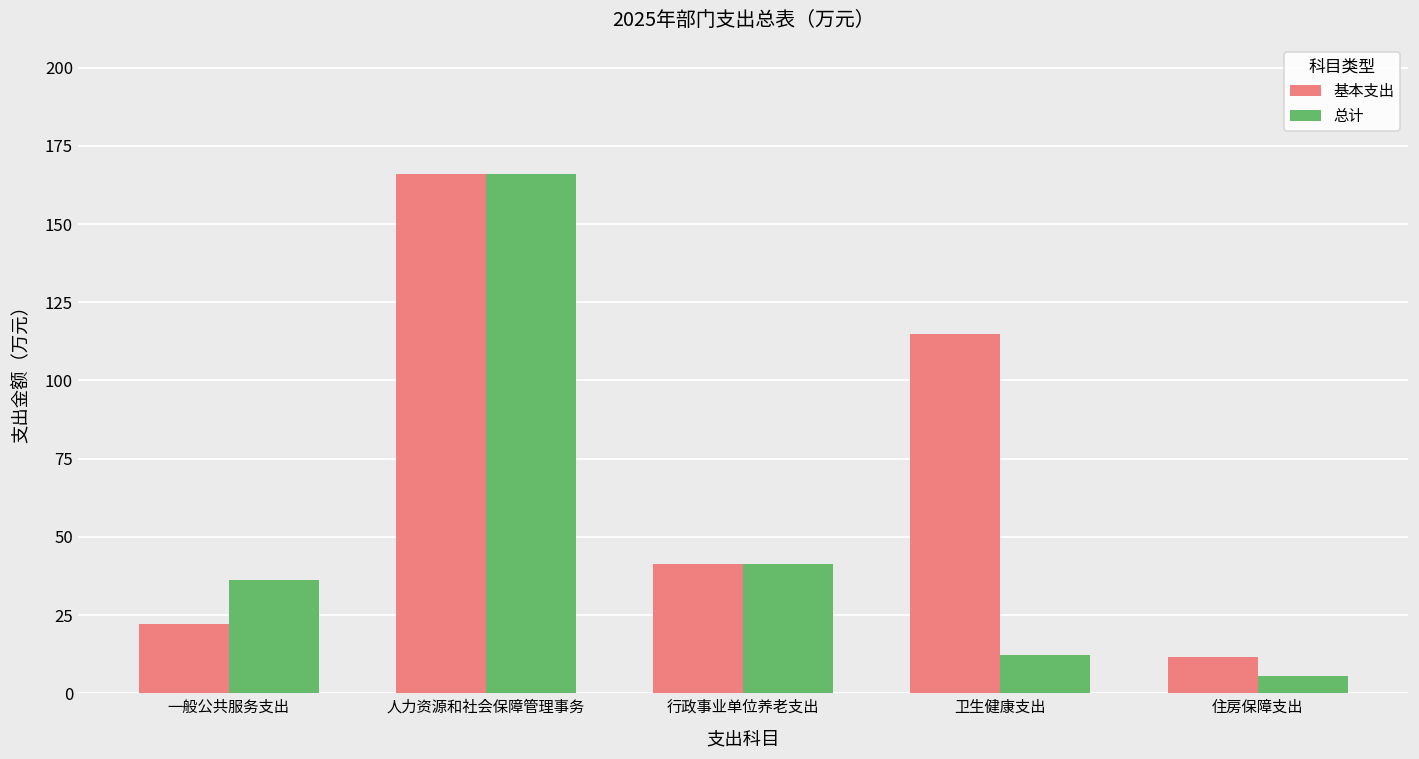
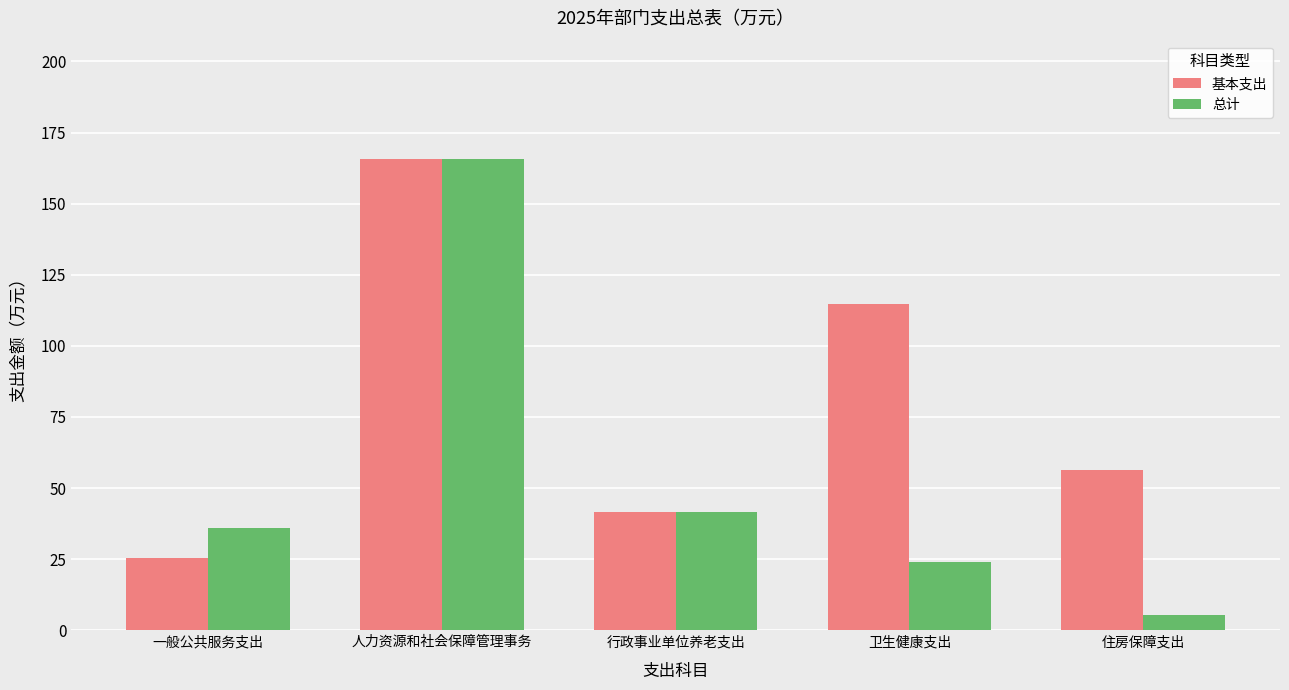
  {
    "基本支出": {
-     "一般公共服务支出": 22,
+     "一般公共服务支出": 26,
      "人力资源和社会保障管理事务": 166,
      "行政事业单位养老支出": 41,
      "卫生健康支出": 115,
-     "住房保障支出": 12
+     "住房保障支出": 56
    },
    "总计": {
      "一般公共服务支出": 36,
      "人力资源和社会保障管理事务": 166,
      "行政事业单位养老支出": 41,
-     "卫生健康支出": 12,
+     "卫生健康支出": 24,
      "住房保障支出": 5
    }
  }
